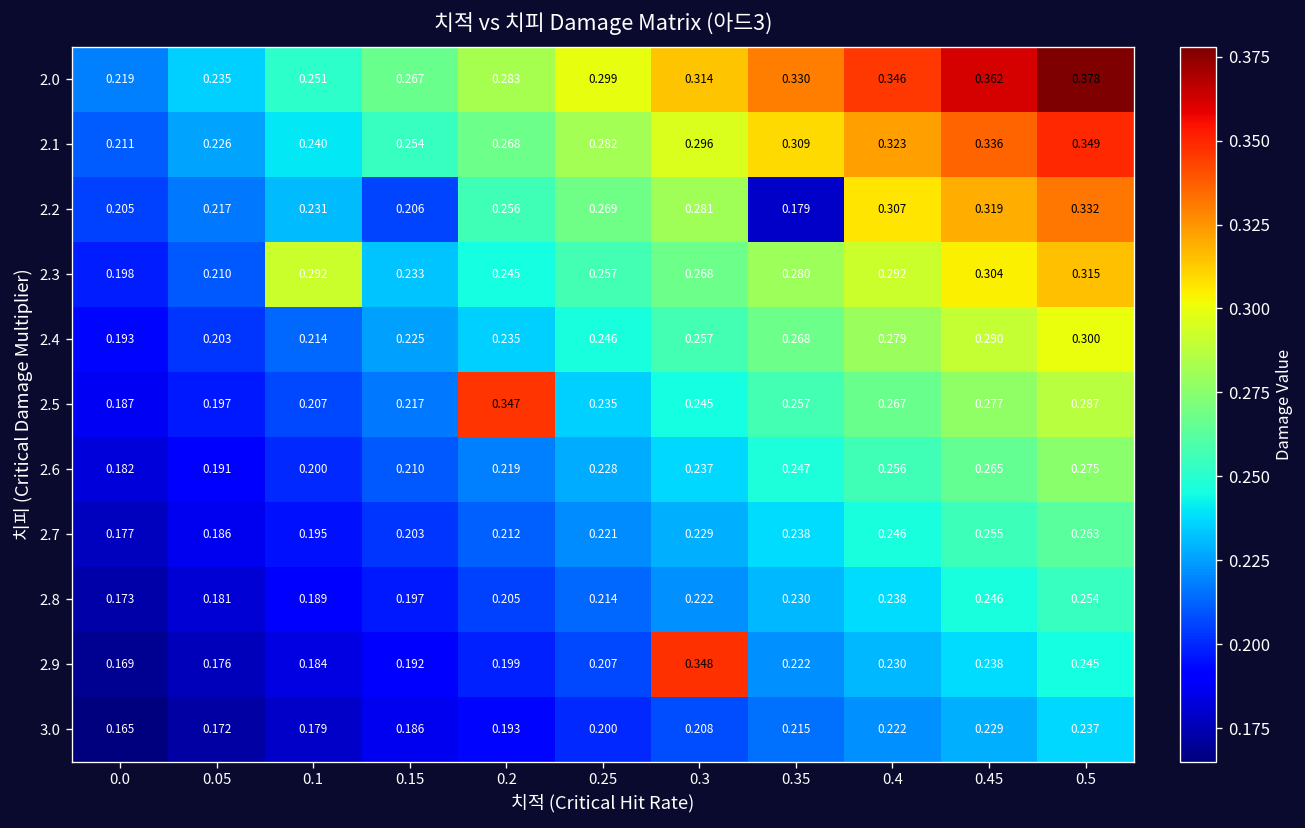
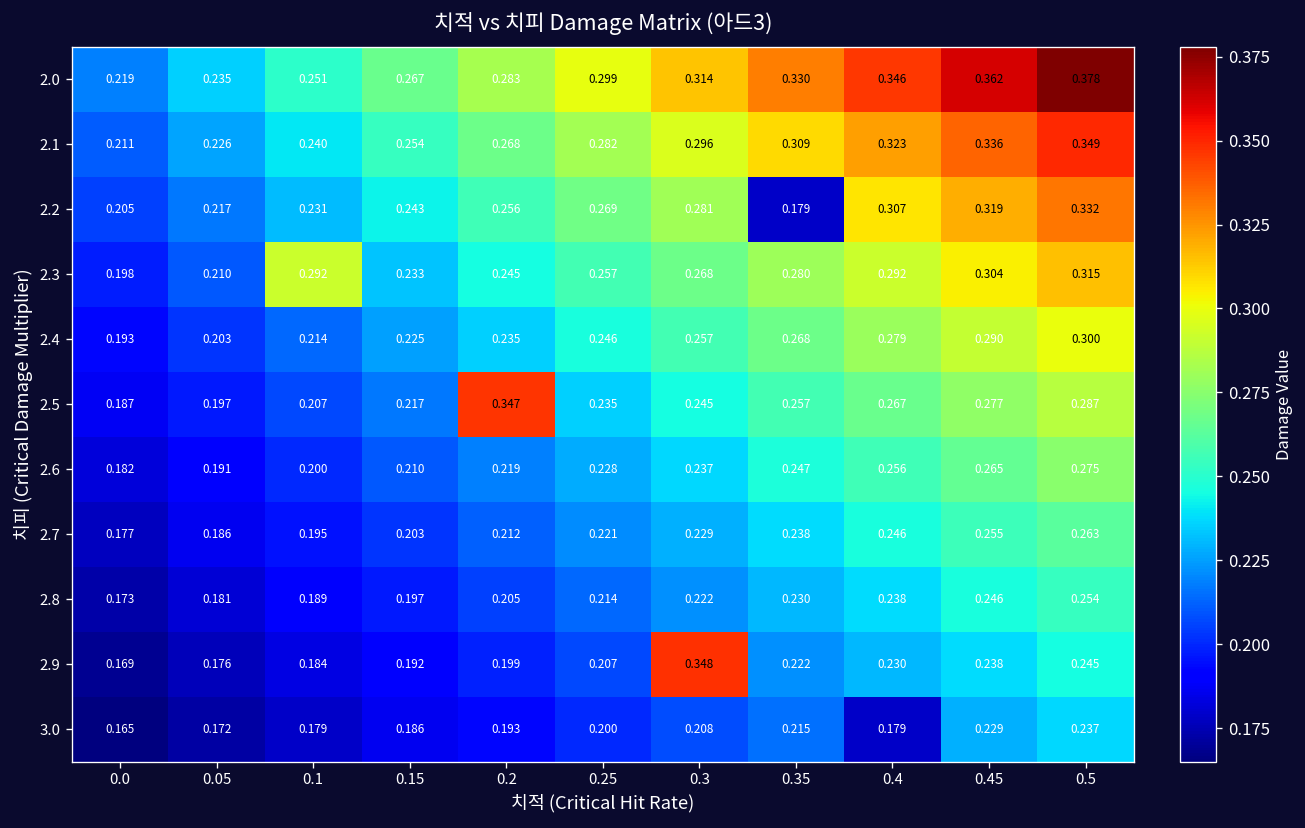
  {
    "2.0": {
      "0.0": 0.219,
      "0.05": 0.235,
      "0.1": 0.251,
      "0.15": 0.267,
      "0.2": 0.283,
      "0.25": 0.299,
      "0.3": 0.314,
      "0.35": 0.330,
      "0.4": 0.346,
      "0.45": 0.362,
      "0.5": 0.378
    },
    "2.1": {
      "0.0": 0.211,
      "0.05": 0.226,
      "0.1": 0.240,
      "0.15": 0.254,
      "0.2": 0.268,
      "0.25": 0.282,
      "0.3": 0.296,
      "0.35": 0.309,
      "0.4": 0.323,
      "0.45": 0.336,
      "0.5": 0.349
    },
    "2.2": {
      "0.0": 0.205,
      "0.05": 0.217,
      "0.1": 0.231,
-     "0.15": 0.206,
+     "0.15": 0.243,
      "0.2": 0.256,
      "0.25": 0.269,
      "0.3": 0.281,
      "0.35": 0.179,
      "0.4": 0.307,
      "0.45": 0.319,
      "0.5": 0.332
    },
    "2.3": {
      "0.0": 0.198,
      "0.05": 0.210,
      "0.1": 0.292,
      "0.15": 0.233,
      "0.2": 0.245,
      "0.25": 0.257,
      "0.3": 0.268,
      "0.35": 0.280,
      "0.4": 0.292,
      "0.45": 0.304,
      "0.5": 0.315
    },
    "2.4": {
      "0.0": 0.193,
      "0.05": 0.203,
      "0.1": 0.214,
      "0.15": 0.225,
      "0.2": 0.235,
      "0.25": 0.246,
      "0.3": 0.257,
      "0.35": 0.268,
      "0.4": 0.279,
      "0.45": 0.290,
      "0.5": 0.300
    },
    "2.5": {
      "0.0": 0.187,
      "0.05": 0.197,
      "0.1": 0.207,
      "0.15": 0.217,
      "0.2": 0.347,
      "0.25": 0.235,
      "0.3": 0.245,
      "0.35": 0.257,
      "0.4": 0.267,
      "0.45": 0.277,
      "0.5": 0.287
    },
    "2.6": {
      "0.0": 0.182,
      "0.05": 0.191,
      "0.1": 0.200,
      "0.15": 0.210,
      "0.2": 0.219,
      "0.25": 0.228,
      "0.3": 0.237,
      "0.35": 0.247,
      "0.4": 0.256,
      "0.45": 0.265,
      "0.5": 0.275
    },
    "2.7": {
      "0.0": 0.177,
      "0.05": 0.186,
      "0.1": 0.195,
      "0.15": 0.203,
      "0.2": 0.212,
      "0.25": 0.221,
      "0.3": 0.229,
      "0.35": 0.238,
      "0.4": 0.246,
      "0.45": 0.255,
      "0.5": 0.263
    },
    "2.8": {
      "0.0": 0.173,
      "0.05": 0.181,
      "0.1": 0.189,
      "0.15": 0.197,
      "0.2": 0.205,
      "0.25": 0.214,
      "0.3": 0.222,
      "0.35": 0.230,
      "0.4": 0.238,
      "0.45": 0.246,
      "0.5": 0.254
    },
    "2.9": {
      "0.0": 0.169,
      "0.05": 0.176,
      "0.1": 0.184,
      "0.15": 0.192,
      "0.2": 0.199,
      "0.25": 0.207,
      "0.3": 0.348,
      "0.35": 0.222,
      "0.4": 0.230,
      "0.45": 0.238,
      "0.5": 0.245
    },
    "3.0": {
      "0.0": 0.165,
      "0.05": 0.172,
      "0.1": 0.179,
      "0.15": 0.186,
      "0.2": 0.193,
      "0.25": 0.200,
      "0.3": 0.208,
      "0.35": 0.215,
-     "0.4": 0.222,
+     "0.4": 0.179,
      "0.45": 0.229,
      "0.5": 0.237
    }
  }
